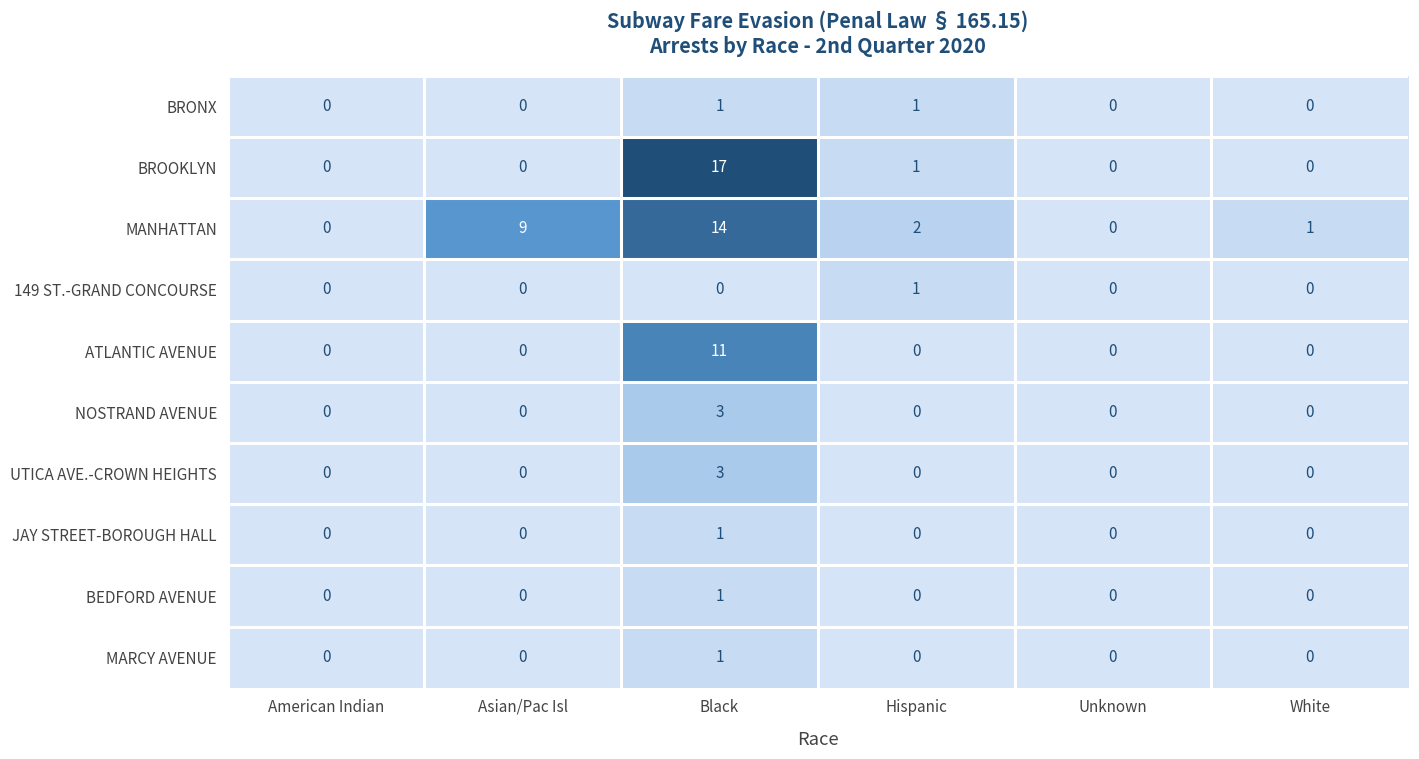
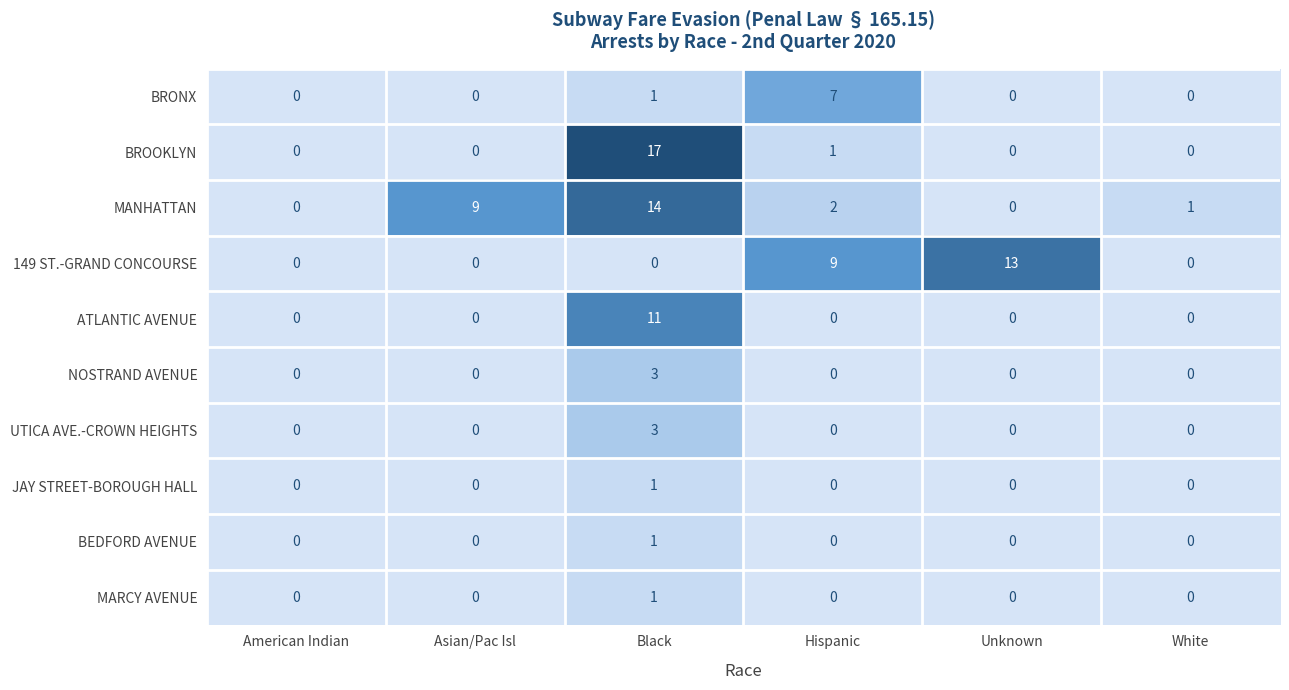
  {
    "BRONX": {
      "American Indian": 0,
      "Asian/Pac Isl": 0,
      "Black": 1,
-     "Hispanic": 1,
+     "Hispanic": 7,
      "Unknown": 0,
      "White": 0
    },
    "BROOKLYN": {
      "American Indian": 0,
      "Asian/Pac Isl": 0,
      "Black": 17,
      "Hispanic": 1,
      "Unknown": 0,
      "White": 0
    },
    "MANHATTAN": {
      "American Indian": 0,
      "Asian/Pac Isl": 9,
      "Black": 14,
      "Hispanic": 2,
      "Unknown": 0,
      "White": 1
    },
    "149 ST.-GRAND CONCOURSE": {
      "American Indian": 0,
      "Asian/Pac Isl": 0,
      "Black": 0,
-     "Hispanic": 1,
-     "Unknown": 0,
+     "Hispanic": 9,
+     "Unknown": 13,
      "White": 0
    },
    "ATLANTIC AVENUE": {
      "American Indian": 0,
      "Asian/Pac Isl": 0,
      "Black": 11,
      "Hispanic": 0,
      "Unknown": 0,
      "White": 0
    },
    "NOSTRAND AVENUE": {
      "American Indian": 0,
      "Asian/Pac Isl": 0,
      "Black": 3,
      "Hispanic": 0,
      "Unknown": 0,
      "White": 0
    },
    "UTICA AVE.-CROWN HEIGHTS": {
      "American Indian": 0,
      "Asian/Pac Isl": 0,
      "Black": 3,
      "Hispanic": 0,
      "Unknown": 0,
      "White": 0
    },
    "JAY STREET-BOROUGH HALL": {
      "American Indian": 0,
      "Asian/Pac Isl": 0,
      "Black": 1,
      "Hispanic": 0,
      "Unknown": 0,
      "White": 0
    },
    "BEDFORD AVENUE": {
      "American Indian": 0,
      "Asian/Pac Isl": 0,
      "Black": 1,
      "Hispanic": 0,
      "Unknown": 0,
      "White": 0
    },
    "MARCY AVENUE": {
      "American Indian": 0,
      "Asian/Pac Isl": 0,
      "Black": 1,
      "Hispanic": 0,
      "Unknown": 0,
      "White": 0
    }
  }
